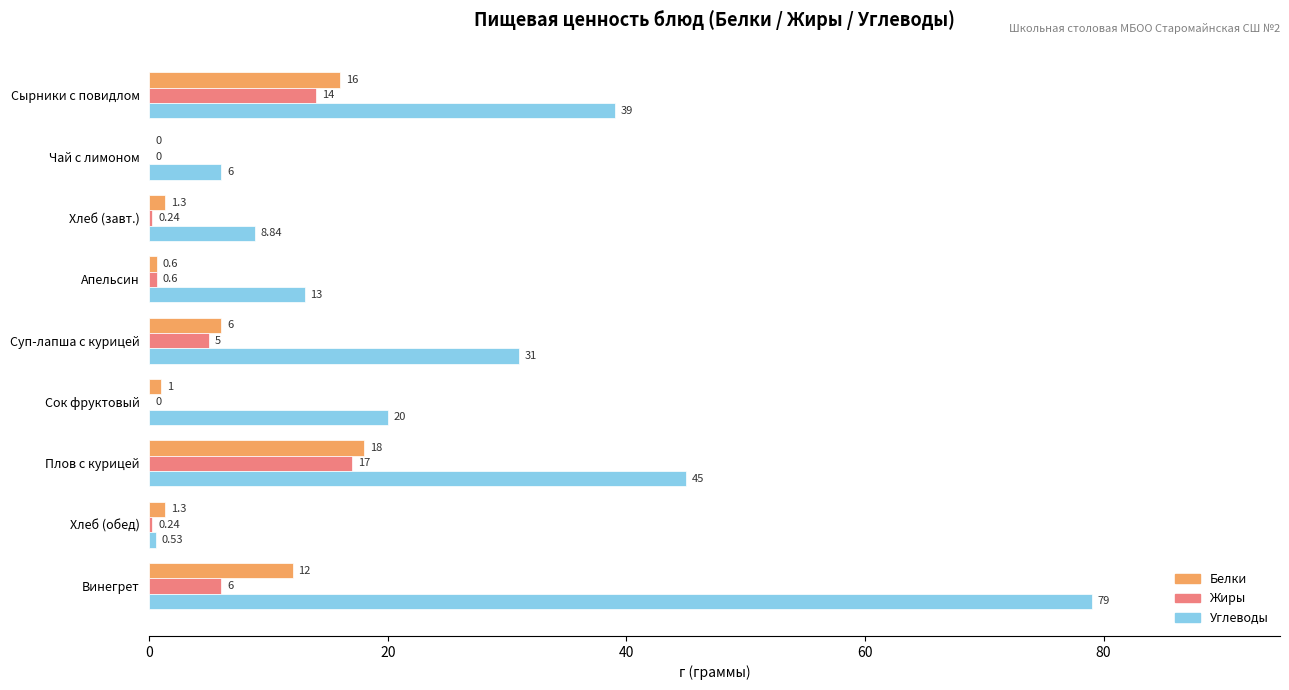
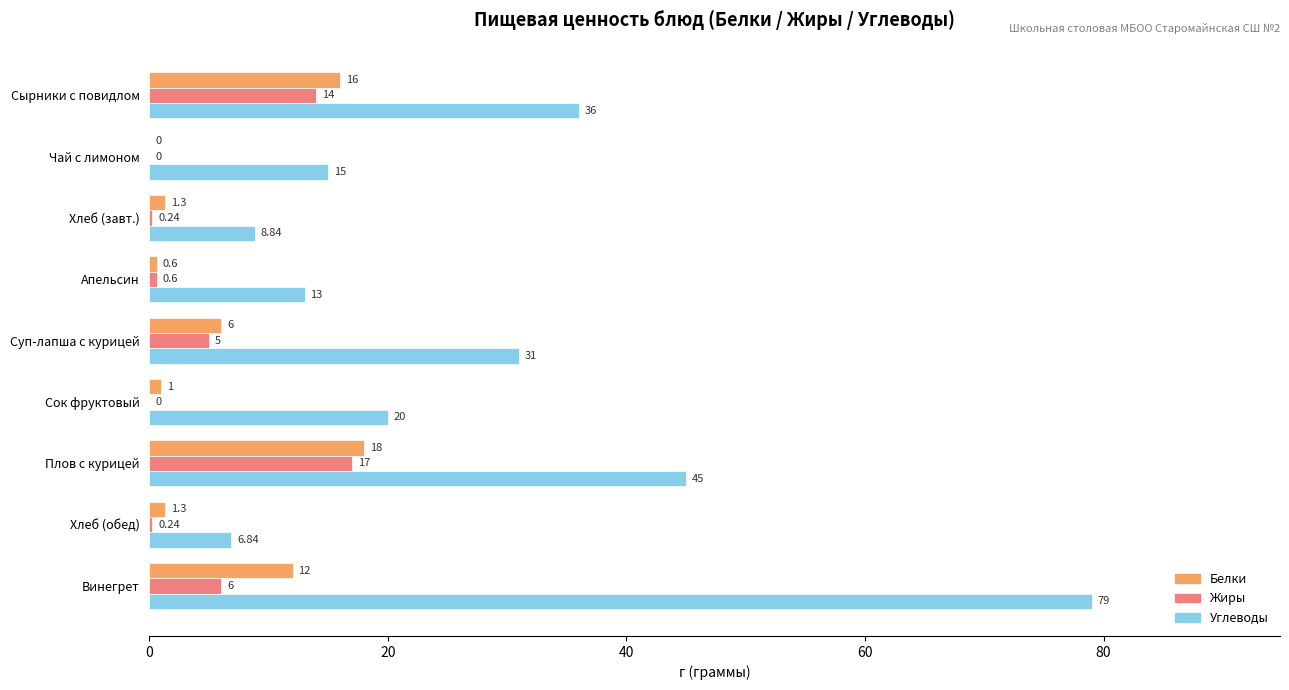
  {
    "Углеводы": {
-     "Сырники с повидлом": 39,
-     "Чай с лимоном": 6,
+     "Сырники с повидлом": 36,
+     "Чай с лимоном": 15,
      "Хлеб (завт.)": 8.84,
      "Апельсин": 13,
      "Суп-лапша с курицей": 31,
      "Сок фруктовый": 20,
      "Плов с курицей": 45,
-     "Хлеб (обед)": 0.53,
+     "Хлеб (обед)": 6.84,
      "Винегрет": 79
    }
  }
